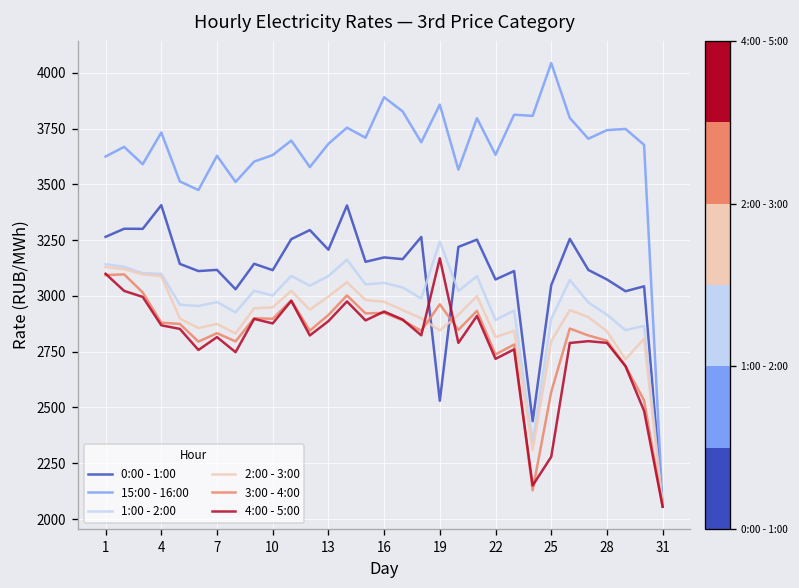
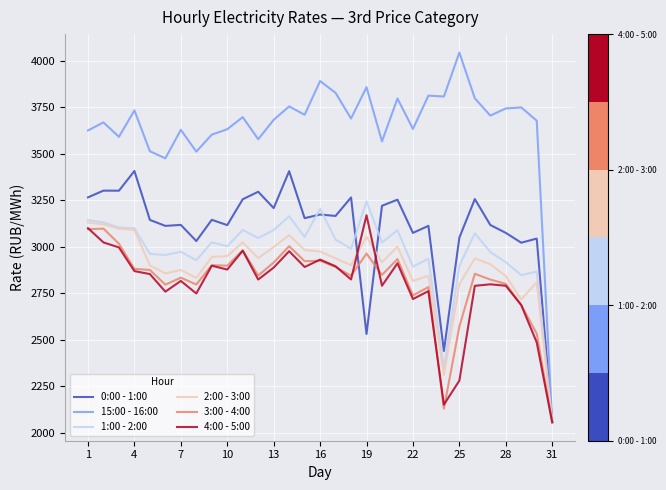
  {
    "0:00 - 1:00": {
      "1": 3260,
      "4": 3410,
      "7": 3120,
      "10": 3120,
      "13": 3210,
      "16": 3170,
      "19": 2530,
      "22": 3070,
      "25": 3050,
      "28": 3070
    },
    "15:00 - 16:00": {
      "1": 3620,
      "4": 3730,
      "7": 3630,
      "10": 3630,
      "13": 3680,
      "16": 3890,
      "19": 3860,
      "22": 3630,
      "25": 4040,
      "28": 3740
    },
    "1:00 - 2:00": {
      "7": 2970,
      "10": 3000,
      "13": 3090,
-     "16": 3060,
+     "16": 3200,
      "19": 3240,
      "22": 2890,
      "25": 2900,
      "28": 2920
    },
    "2:00 - 3:00": {
      "7": 2870,
      "10": 2950,
      "13": 3000,
      "16": 2970,
-     "19": 2840,
+     "19": 3050,
      "22": 2820,
      "25": 2800,
      "28": 2840
    },
    "3:00 - 4:00": {
      "7": 2830,
      "10": 2900,
      "13": 2910,
      "19": 2960,
      "22": 2740,
      "25": 2570
    },
    "4:00 - 5:00": {
      "7": 2820,
      "10": 2880,
      "13": 2890,
      "19": 3170,
      "22": 2720,
      "25": 2280
    }
  }
